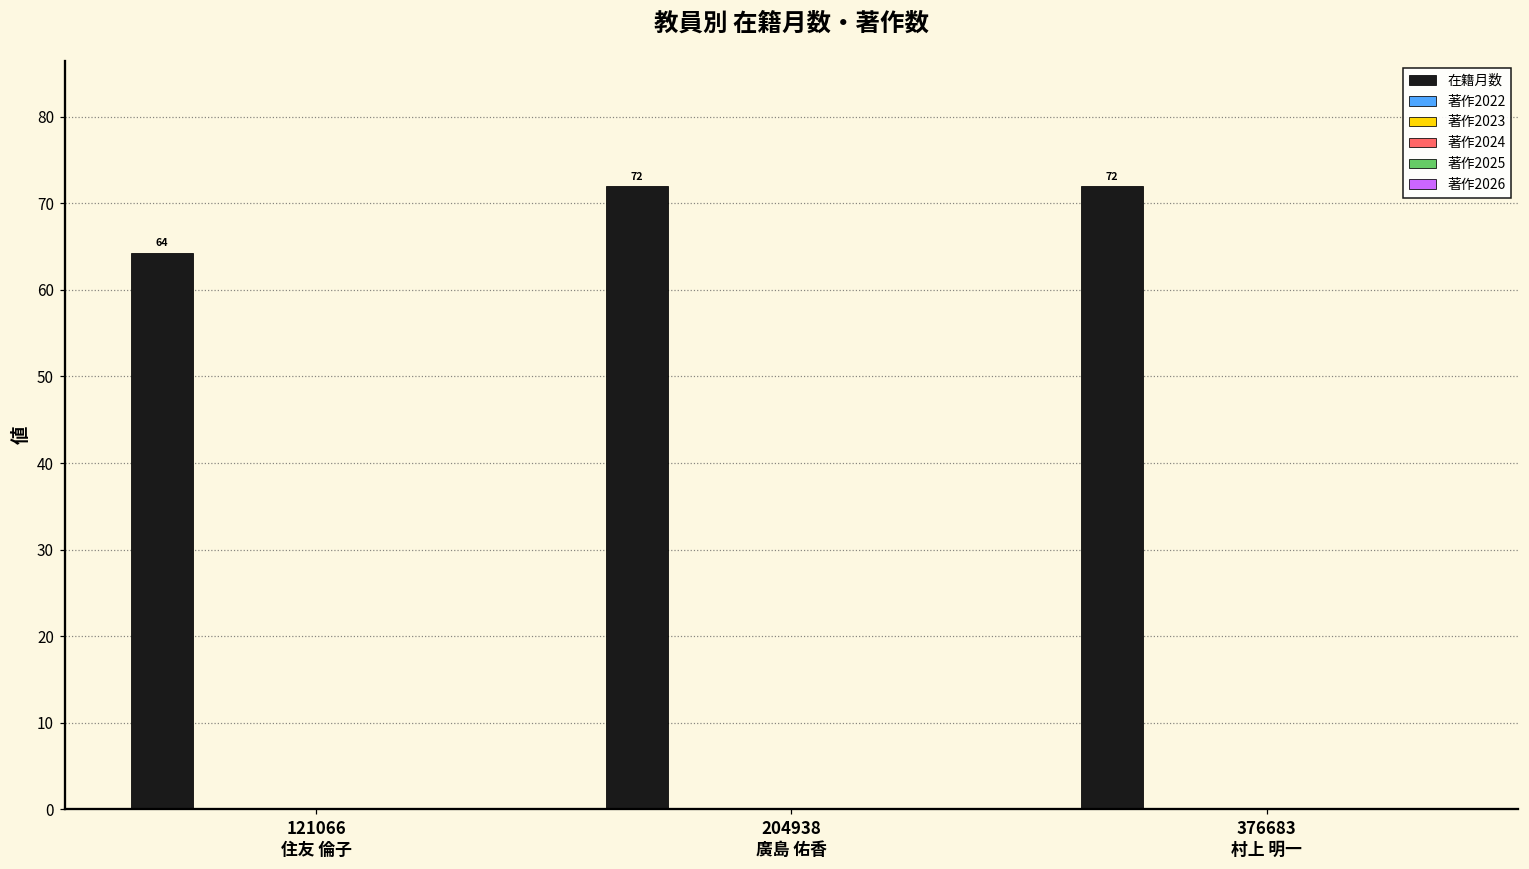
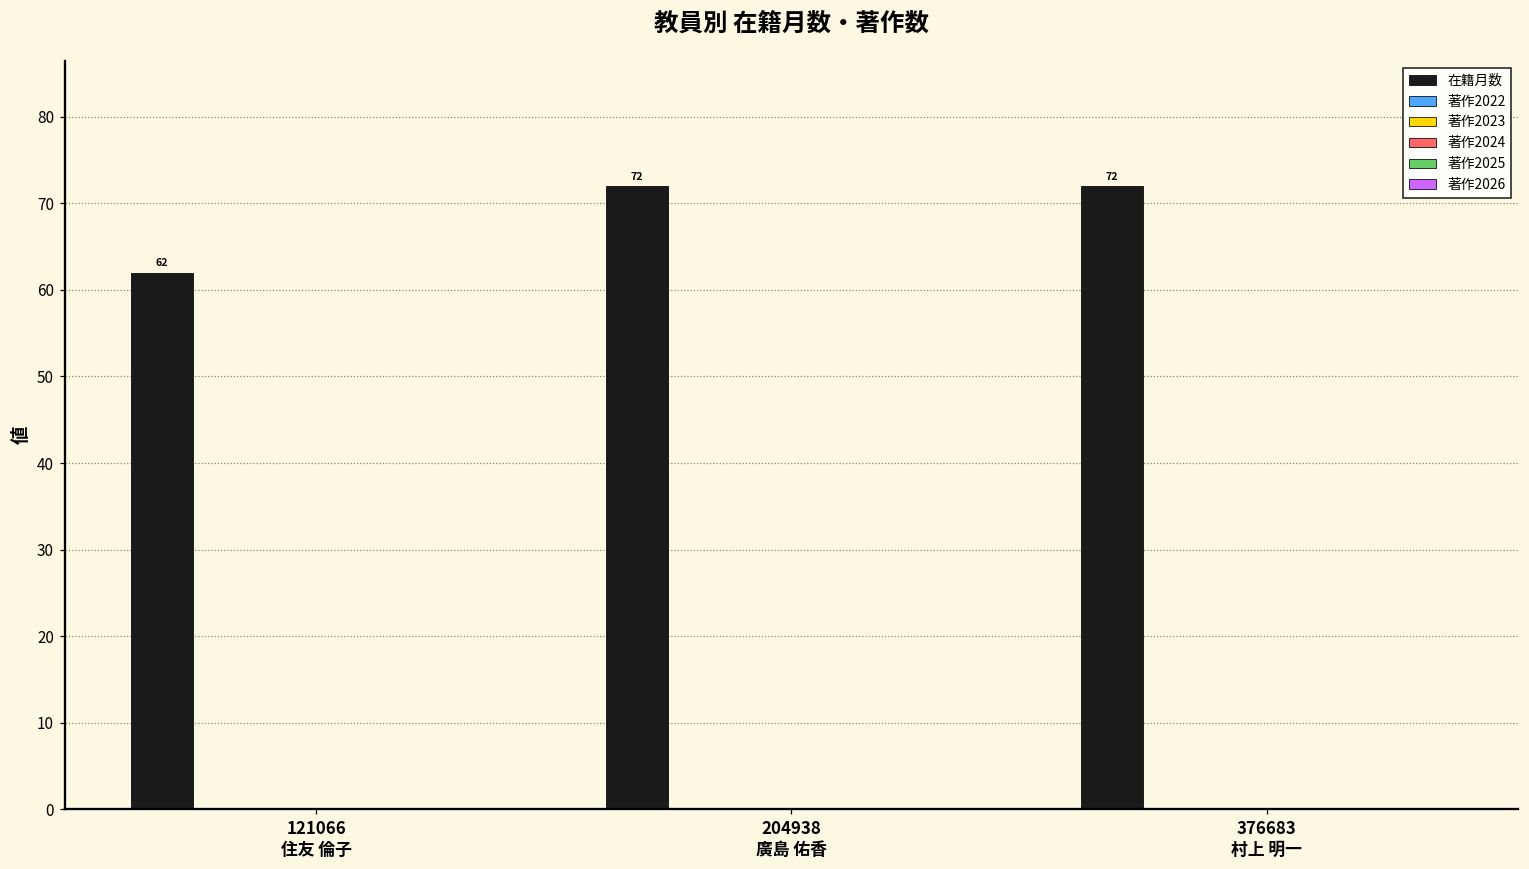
  {
    "在籍月数": {
-     "121066 住友 倫子": 64,
+     "121066 住友 倫子": 62,
      "204938 廣島 佑香": 72,
      "376683 村上 明一": 72
    },
    "著作2022": {
      "121066 住友 倫子": 0,
      "204938 廣島 佑香": 0,
      "376683 村上 明一": 0
    },
    "著作2023": {
      "121066 住友 倫子": 0,
      "204938 廣島 佑香": 0,
      "376683 村上 明一": 0
    },
    "著作2024": {
      "121066 住友 倫子": 0,
      "204938 廣島 佑香": 0,
      "376683 村上 明一": 0
    },
    "著作2025": {
      "121066 住友 倫子": 0,
      "204938 廣島 佑香": 0,
      "376683 村上 明一": 0
    },
    "著作2026": {
      "121066 住友 倫子": 0,
      "204938 廣島 佑香": 0,
      "376683 村上 明一": 0
    }
  }
